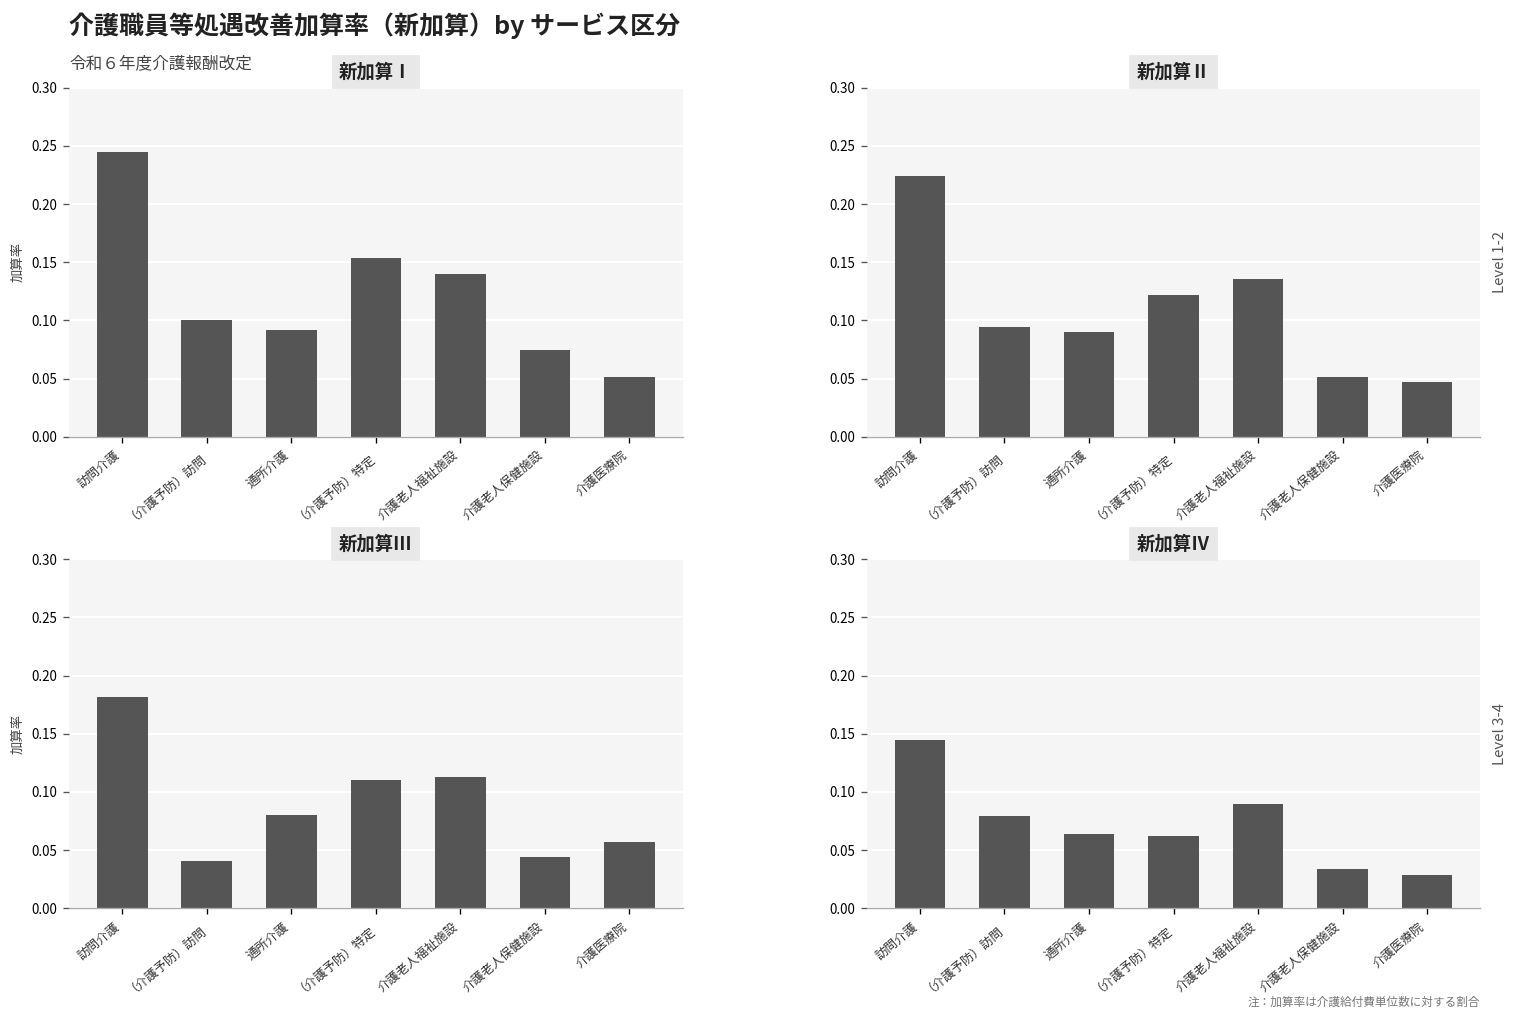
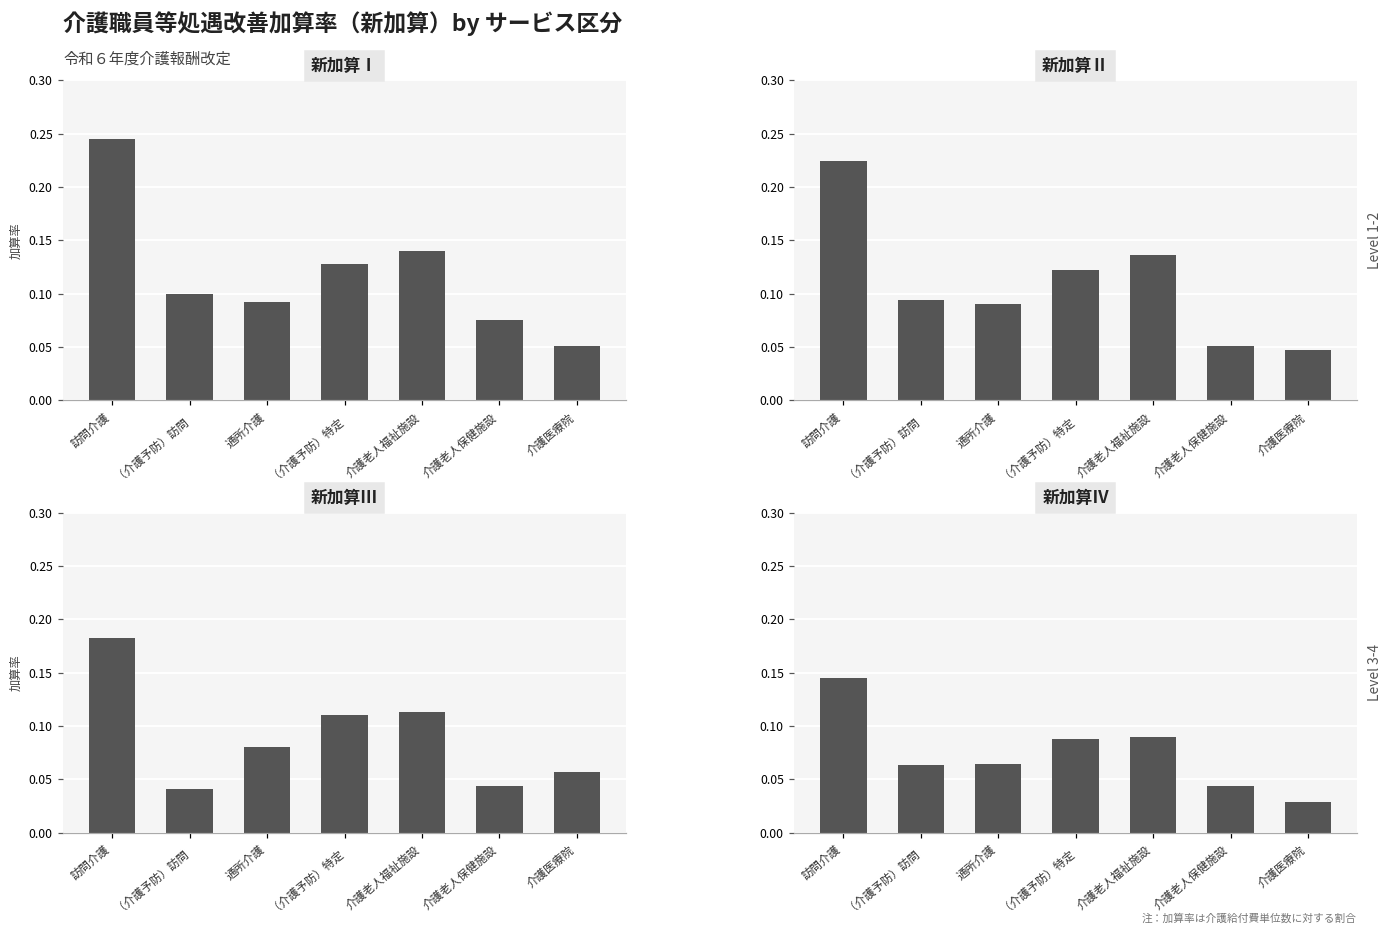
  {
    "新加算Ⅰ": {
      "訪問介護": 0.25,
      "（介護予防）訪問": 0.10,
      "通所介護": 0.09,
-     "（介護予防）特定": 0.15,
+     "（介護予防）特定": 0.13,
      "介護老人福祉施設": 0.14,
      "介護老人保健施設": 0.08,
      "介護医療院": 0.05
    },
    "新加算Ⅱ": {
      "訪問介護": 0.22,
      "（介護予防）訪問": 0.09,
      "通所介護": 0.09,
      "（介護予防）特定": 0.12,
      "介護老人福祉施設": 0.14,
      "介護老人保健施設": 0.05,
      "介護医療院": 0.05
    },
    "新加算Ⅲ": {
      "訪問介護": 0.18,
      "（介護予防）訪問": 0.04,
      "通所介護": 0.08,
      "（介護予防）特定": 0.11,
      "介護老人福祉施設": 0.11,
      "介護老人保健施設": 0.04,
      "介護医療院": 0.06
    },
    "新加算Ⅳ": {
      "訪問介護": 0.15,
-     "（介護予防）訪問": 0.08,
+     "（介護予防）訪問": 0.06,
      "通所介護": 0.06,
-     "（介護予防）特定": 0.06,
+     "（介護予防）特定": 0.09,
      "介護老人福祉施設": 0.09,
-     "介護老人保健施設": 0.03,
+     "介護老人保健施設": 0.04,
      "介護医療院": 0.03
    }
  }
